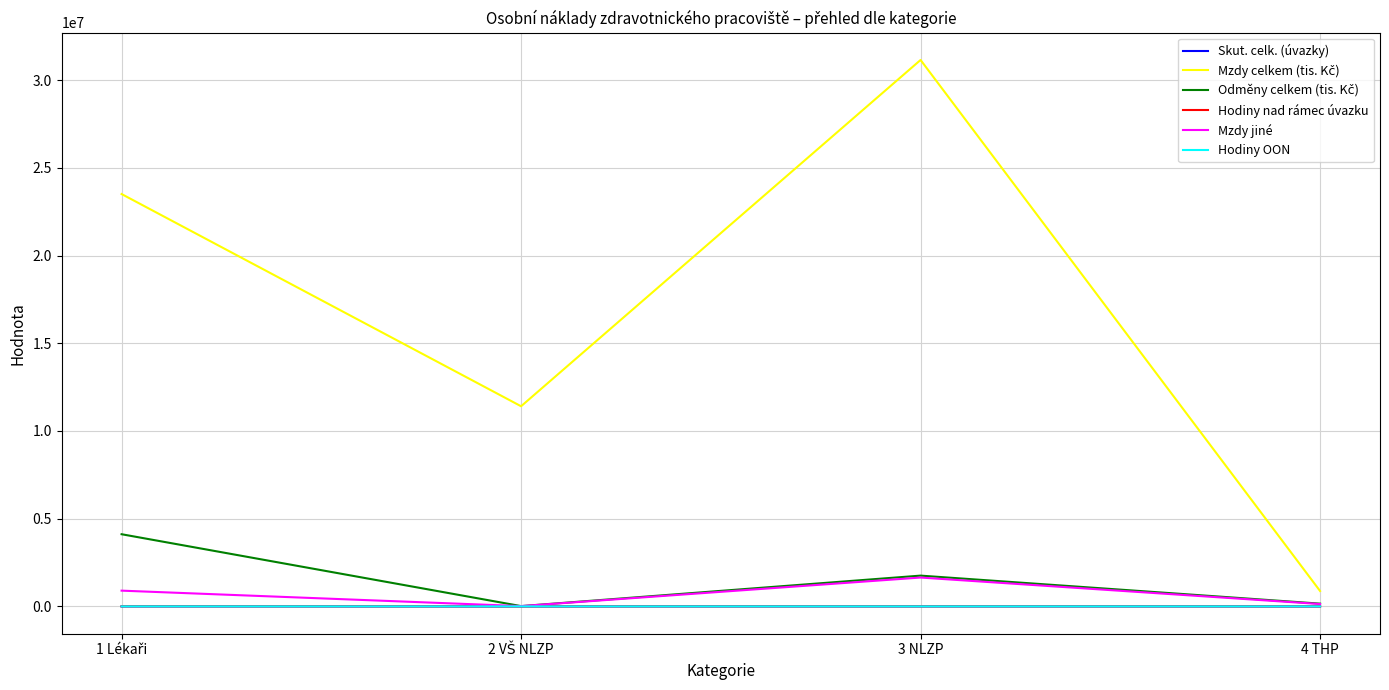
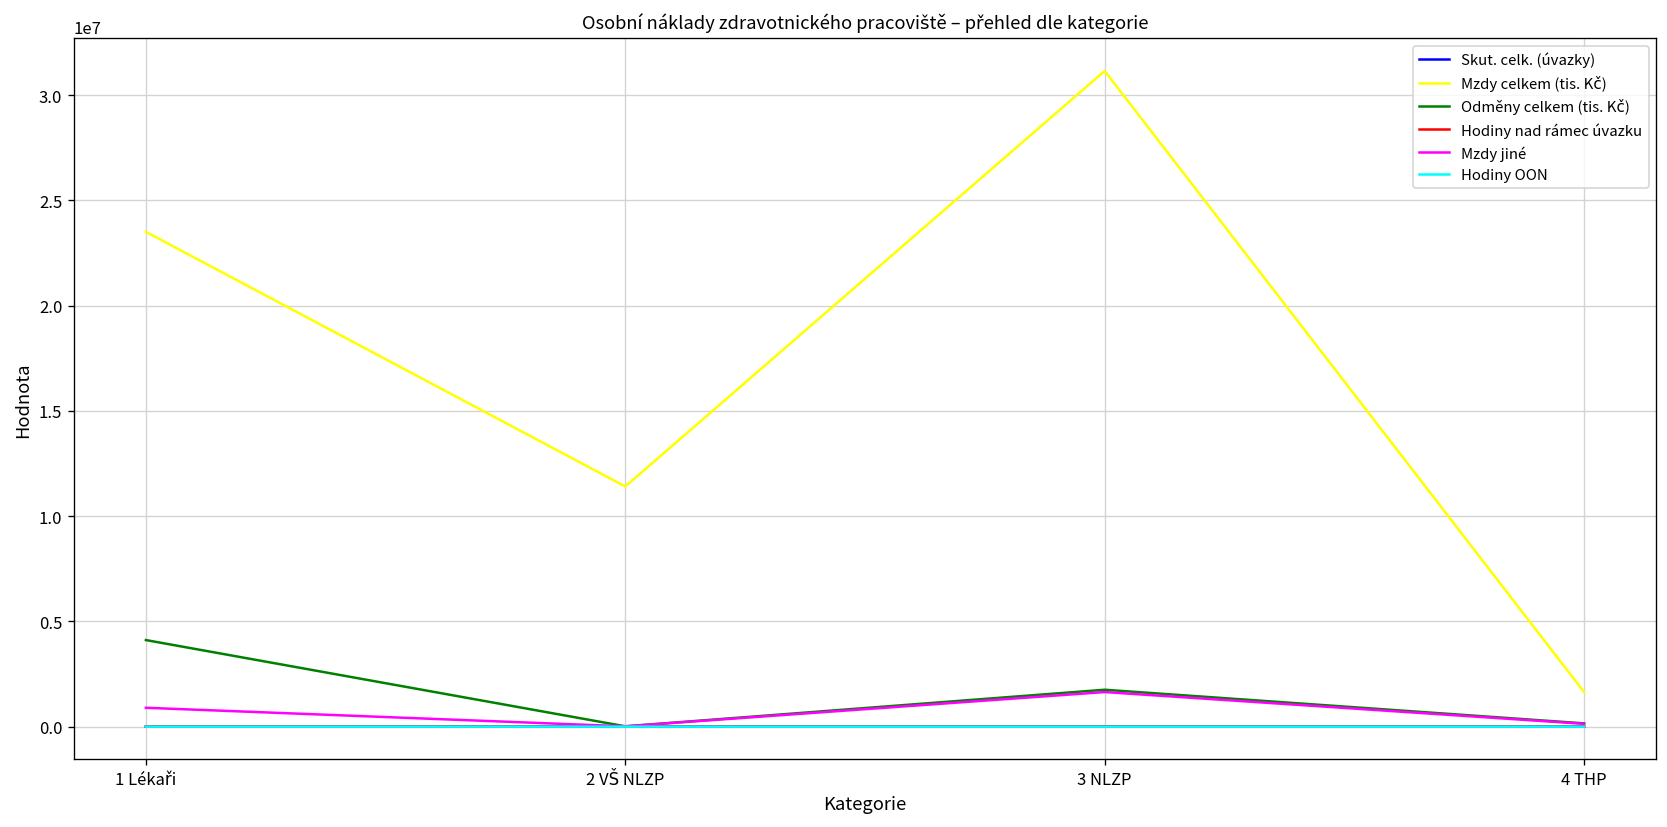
  {
    "Hodiny OON": {
      "1 Lékaři": 0,
      "3 NLZP": 0
    },
    "Mzdy celkem (tis. Kč)": {
      "1 Lékaři": 23500000,
      "2 VŠ NLZP": 11400000,
      "3 NLZP": 31100000,
-     "4 THP": 900000
+     "4 THP": 1600000
    },
    "Odměny celkem (tis. Kč)": {
      "1 Lékaři": 4100000
    },
    "Mzdy jiné": {
      "1 Lékaři": 900000
    }
  }
